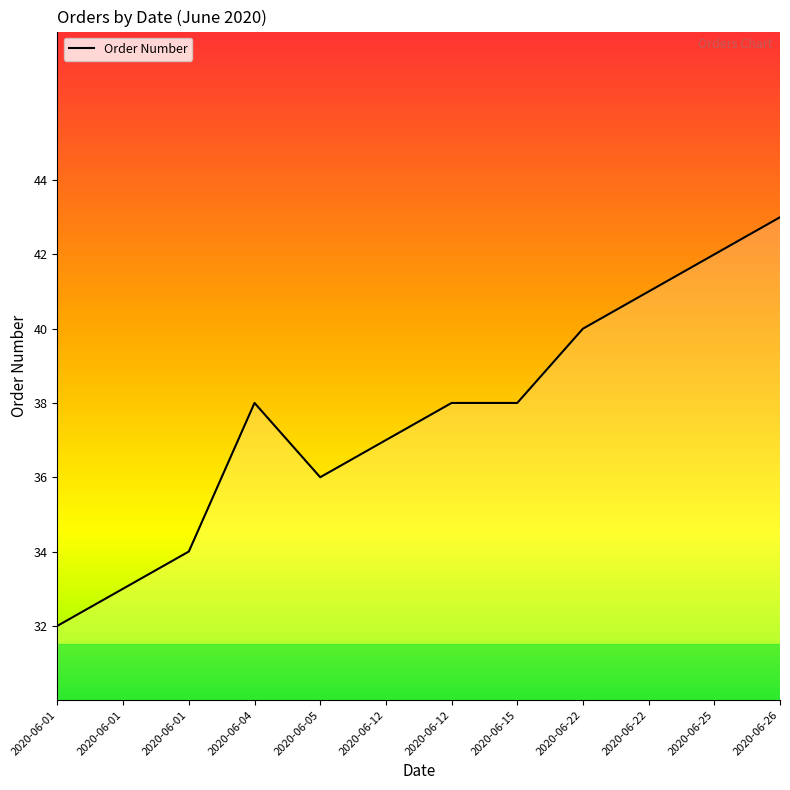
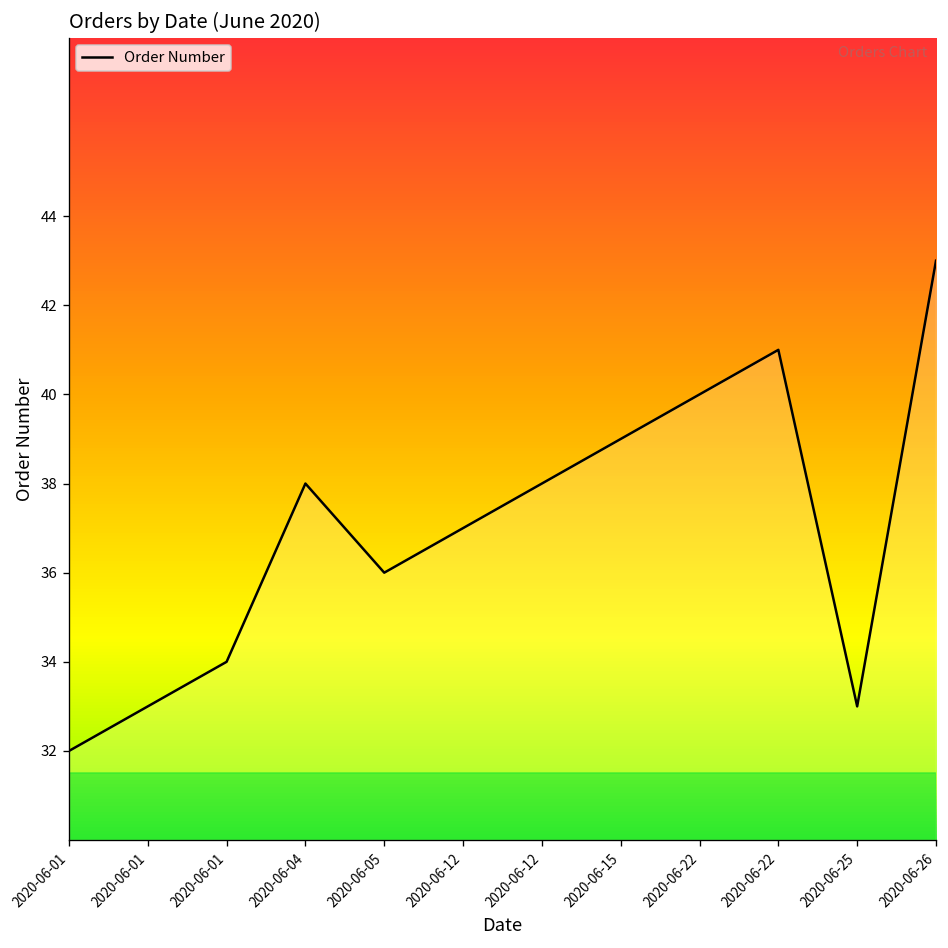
  {
    "2020-06-04": 38,
    "2020-06-05": 36,
-   "2020-06-15": 38,
-   "2020-06-25": 42,
+   "2020-06-15": 39,
+   "2020-06-25": 33,
    "2020-06-26": 43
  }
